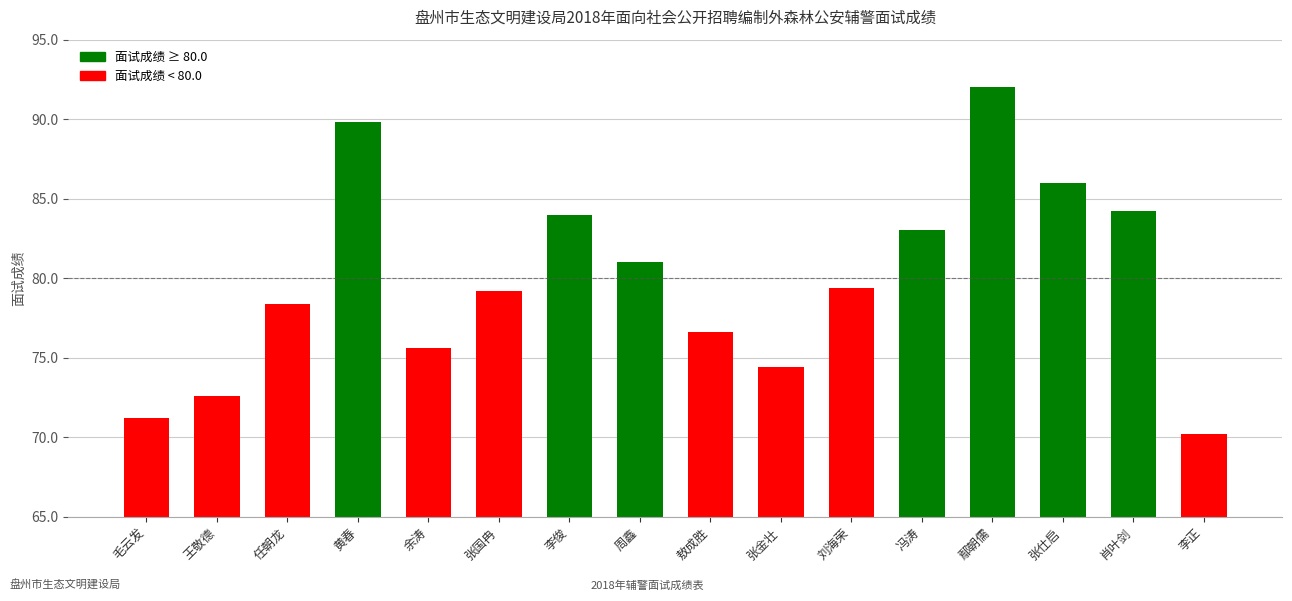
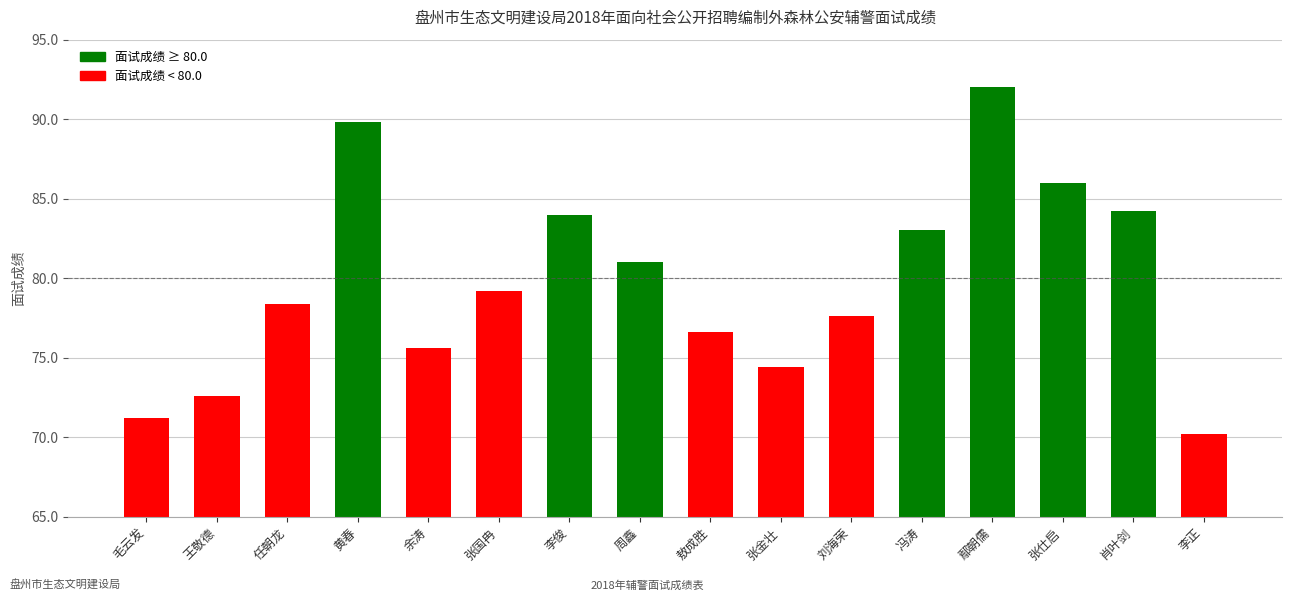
  {
    "毛云发": 71.2,
    "王敬德": 72.6,
    "任朝龙": 78.4,
    "黄春": 89.8,
    "余涛": 75.6,
    "张国冉": 79.2,
    "李俊": 84.0,
    "周鑫": 81.0,
    "敖成胜": 76.6,
    "张金壮": 74.4,
-   "刘海荣": 79.4,
+   "刘海荣": 77.6,
    "冯涛": 83.0,
    "鄢朝儒": 92.0,
    "张仕启": 86.0,
    "肖叶剑": 84.2,
    "李正": 70.2
  }
